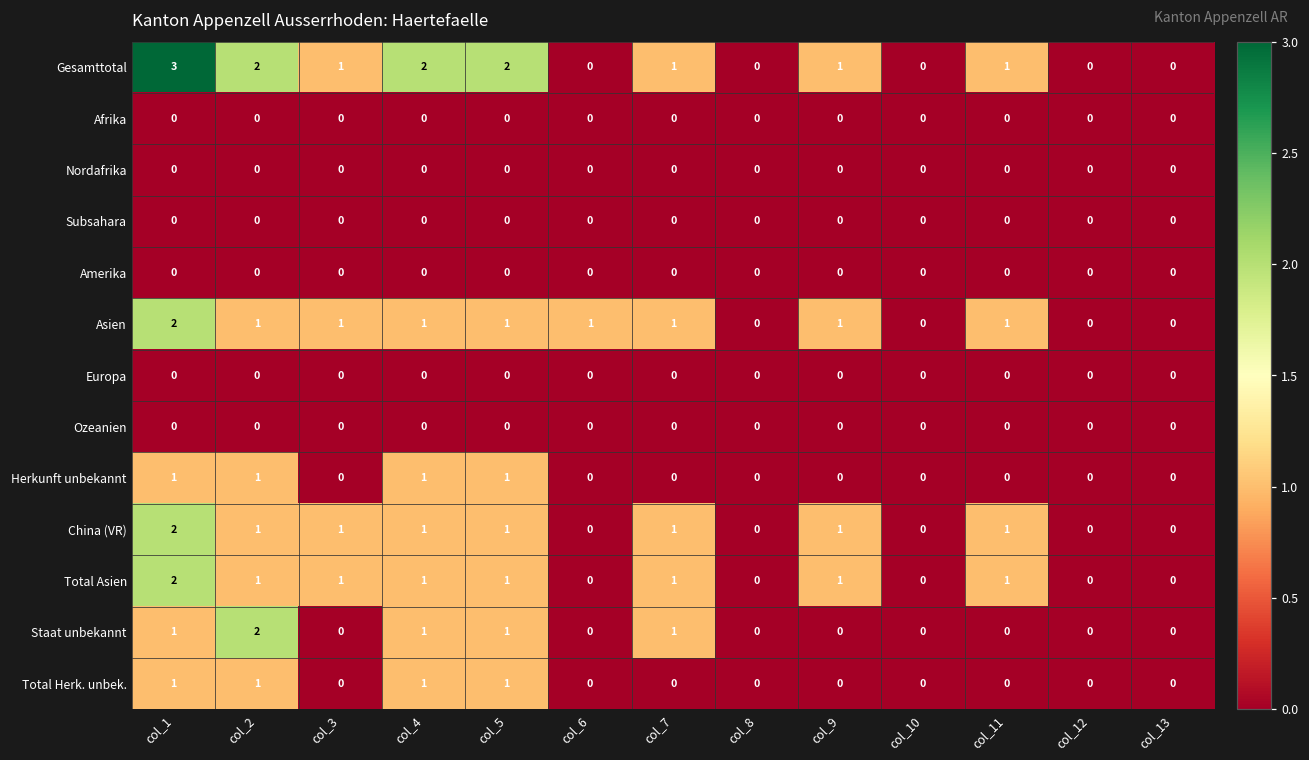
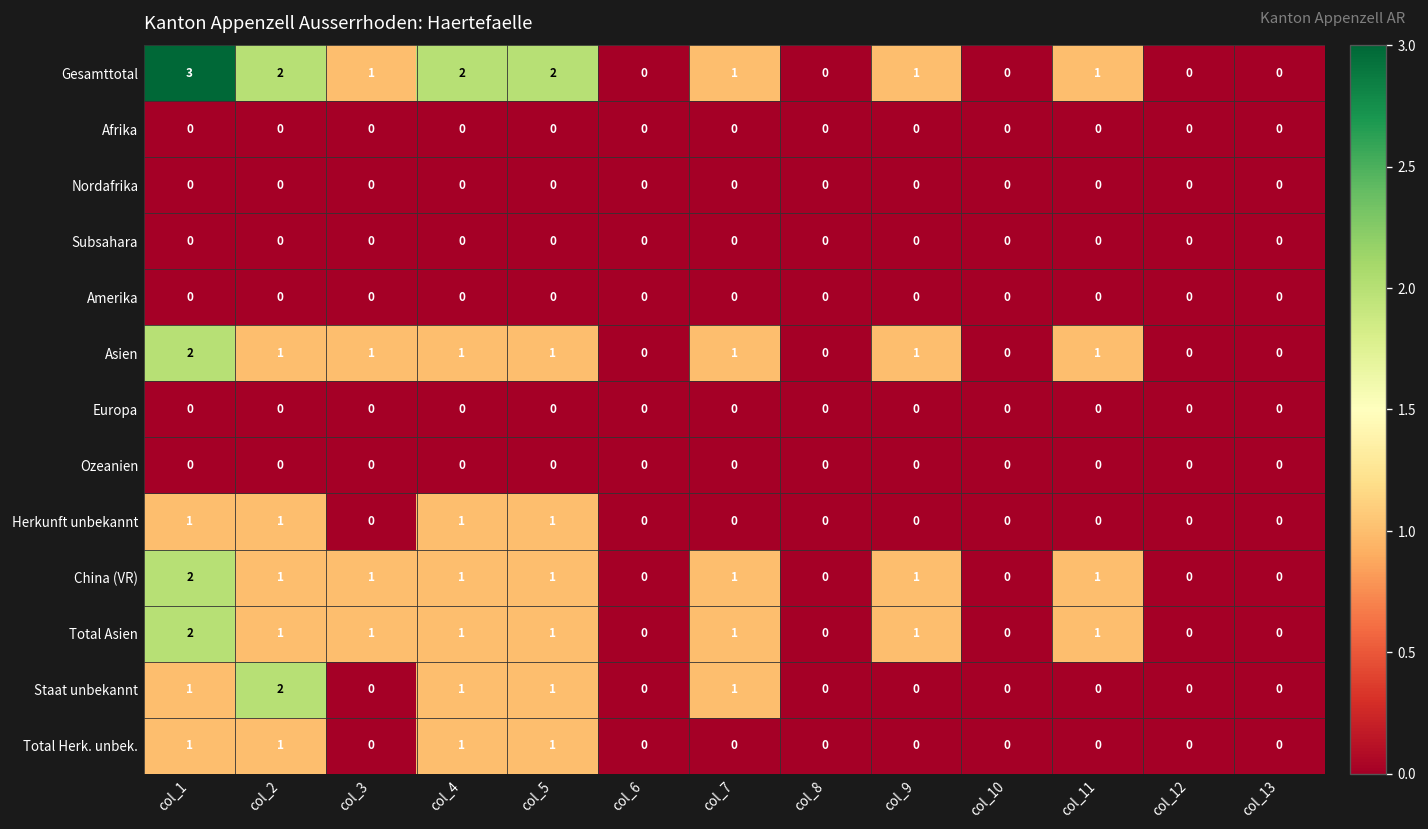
  {
    "Gesamttotal": {
      "col_1": 3,
      "col_2": 2,
      "col_3": 1,
      "col_4": 2,
      "col_5": 2,
      "col_6": 0,
      "col_7": 1,
      "col_8": 0,
      "col_9": 1,
      "col_10": 0,
      "col_11": 1,
      "col_12": 0,
      "col_13": 0
    },
    "Afrika": {
      "col_1": 0,
      "col_2": 0,
      "col_3": 0,
      "col_4": 0,
      "col_5": 0,
      "col_6": 0,
      "col_7": 0,
      "col_8": 0,
      "col_9": 0,
      "col_10": 0,
      "col_11": 0,
      "col_12": 0,
      "col_13": 0
    },
    "Nordafrika": {
      "col_1": 0,
      "col_2": 0,
      "col_3": 0,
      "col_4": 0,
      "col_5": 0,
      "col_6": 0,
      "col_7": 0,
      "col_8": 0,
      "col_9": 0,
      "col_10": 0,
      "col_11": 0,
      "col_12": 0,
      "col_13": 0
    },
    "Subsahara": {
      "col_1": 0,
      "col_2": 0,
      "col_3": 0,
      "col_4": 0,
      "col_5": 0,
      "col_6": 0,
      "col_7": 0,
      "col_8": 0,
      "col_9": 0,
      "col_10": 0,
      "col_11": 0,
      "col_12": 0,
      "col_13": 0
    },
    "Amerika": {
      "col_1": 0,
      "col_2": 0,
      "col_3": 0,
      "col_4": 0,
      "col_5": 0,
      "col_6": 0,
      "col_7": 0,
      "col_8": 0,
      "col_9": 0,
      "col_10": 0,
      "col_11": 0,
      "col_12": 0,
      "col_13": 0
    },
    "Asien": {
      "col_1": 2,
      "col_2": 1,
      "col_3": 1,
      "col_4": 1,
      "col_5": 1,
-     "col_6": 1,
+     "col_6": 0,
      "col_7": 1,
      "col_8": 0,
      "col_9": 1,
      "col_10": 0,
      "col_11": 1,
      "col_12": 0,
      "col_13": 0
    },
    "Europa": {
      "col_1": 0,
      "col_2": 0,
      "col_3": 0,
      "col_4": 0,
      "col_5": 0,
      "col_6": 0,
      "col_7": 0,
      "col_8": 0,
      "col_9": 0,
      "col_10": 0,
      "col_11": 0,
      "col_12": 0,
      "col_13": 0
    },
    "Ozeanien": {
      "col_1": 0,
      "col_2": 0,
      "col_3": 0,
      "col_4": 0,
      "col_5": 0,
      "col_6": 0,
      "col_7": 0,
      "col_8": 0,
      "col_9": 0,
      "col_10": 0,
      "col_11": 0,
      "col_12": 0,
      "col_13": 0
    },
    "Herkunft unbekannt": {
      "col_1": 1,
      "col_2": 1,
      "col_3": 0,
      "col_4": 1,
      "col_5": 1,
      "col_6": 0,
      "col_7": 0,
      "col_8": 0,
      "col_9": 0,
      "col_10": 0,
      "col_11": 0,
      "col_12": 0,
      "col_13": 0
    },
    "China (VR)": {
      "col_1": 2,
      "col_2": 1,
      "col_3": 1,
      "col_4": 1,
      "col_5": 1,
      "col_6": 0,
      "col_7": 1,
      "col_8": 0,
      "col_9": 1,
      "col_10": 0,
      "col_11": 1,
      "col_12": 0,
      "col_13": 0
    },
    "Total Asien": {
      "col_1": 2,
      "col_2": 1,
      "col_3": 1,
      "col_4": 1,
      "col_5": 1,
      "col_6": 0,
      "col_7": 1,
      "col_8": 0,
      "col_9": 1,
      "col_10": 0,
      "col_11": 1,
      "col_12": 0,
      "col_13": 0
    },
    "Staat unbekannt": {
      "col_1": 1,
      "col_2": 2,
      "col_3": 0,
      "col_4": 1,
      "col_5": 1,
      "col_6": 0,
      "col_7": 1,
      "col_8": 0,
      "col_9": 0,
      "col_10": 0,
      "col_11": 0,
      "col_12": 0,
      "col_13": 0
    },
    "Total Herk. unbek.": {
      "col_1": 1,
      "col_2": 1,
      "col_3": 0,
      "col_4": 1,
      "col_5": 1,
      "col_6": 0,
      "col_7": 0,
      "col_8": 0,
      "col_9": 0,
      "col_10": 0,
      "col_11": 0,
      "col_12": 0,
      "col_13": 0
    }
  }
